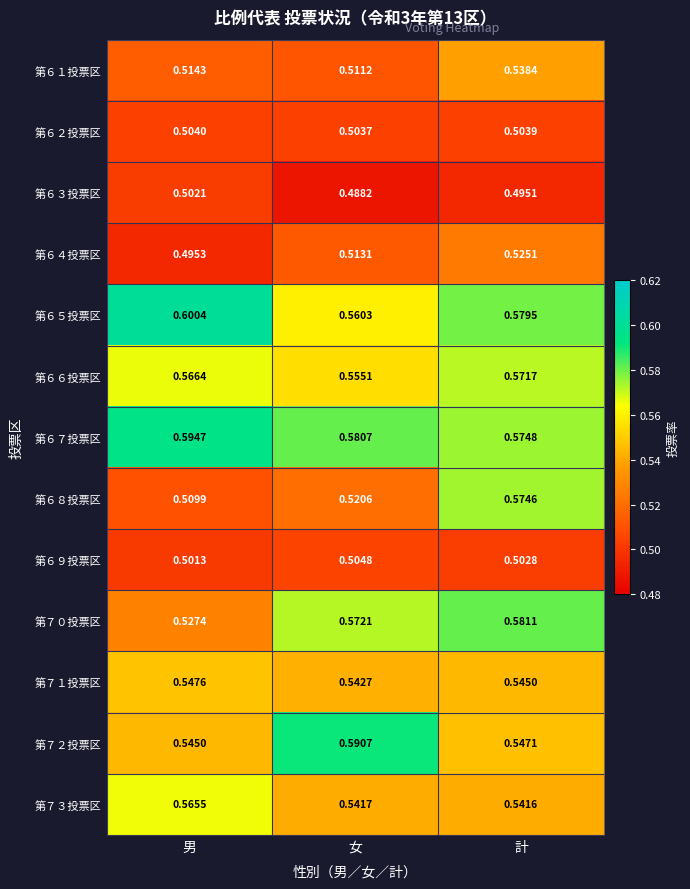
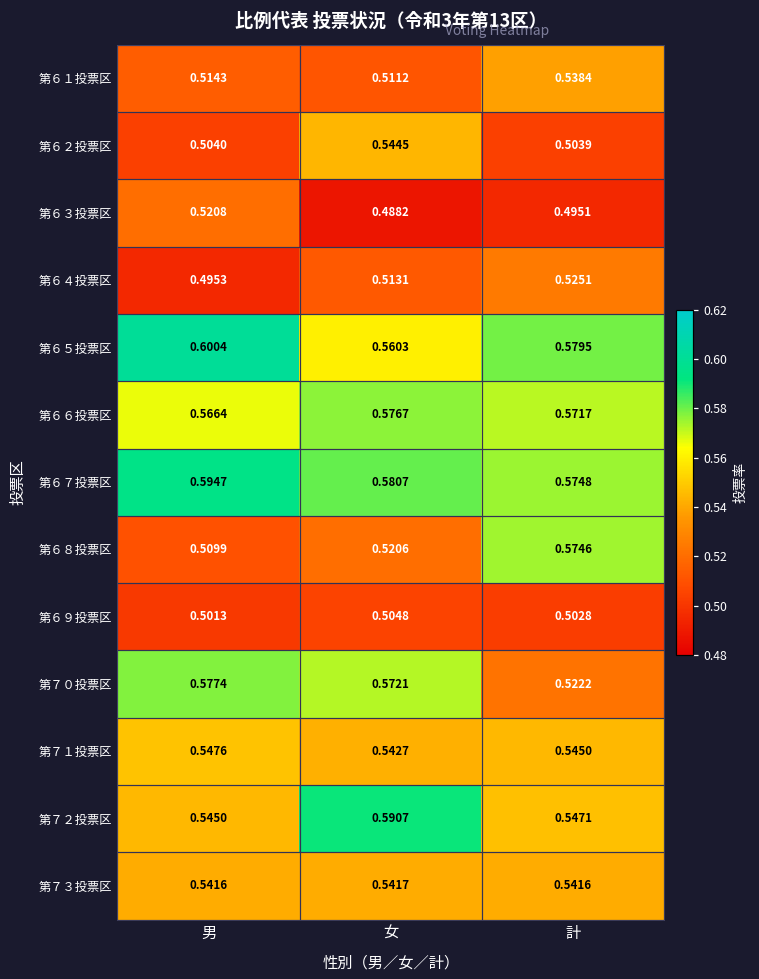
  {
    "第６１投票区": {
      "男": 0.5143,
      "女": 0.5112,
      "計": 0.5384
    },
    "第６２投票区": {
      "男": 0.5040,
-     "女": 0.5037,
+     "女": 0.5445,
      "計": 0.5039
    },
    "第６３投票区": {
-     "男": 0.5021,
+     "男": 0.5208,
      "女": 0.4882,
      "計": 0.4951
    },
    "第６４投票区": {
      "男": 0.4953,
      "女": 0.5131,
      "計": 0.5251
    },
    "第６５投票区": {
      "男": 0.6004,
      "女": 0.5603,
      "計": 0.5795
    },
    "第６６投票区": {
      "男": 0.5664,
-     "女": 0.5551,
+     "女": 0.5767,
      "計": 0.5717
    },
    "第６７投票区": {
      "男": 0.5947,
      "女": 0.5807,
      "計": 0.5748
    },
    "第６８投票区": {
      "男": 0.5099,
      "女": 0.5206,
      "計": 0.5746
    },
    "第６９投票区": {
      "男": 0.5013,
      "女": 0.5048,
      "計": 0.5028
    },
    "第７０投票区": {
-     "男": 0.5274,
+     "男": 0.5774,
      "女": 0.5721,
-     "計": 0.5811
+     "計": 0.5222
    },
    "第７１投票区": {
      "男": 0.5476,
      "女": 0.5427,
      "計": 0.5450
    },
    "第７２投票区": {
      "男": 0.5450,
      "女": 0.5907,
      "計": 0.5471
    },
    "第７３投票区": {
-     "男": 0.5655,
+     "男": 0.5416,
      "女": 0.5417,
      "計": 0.5416
    }
  }
